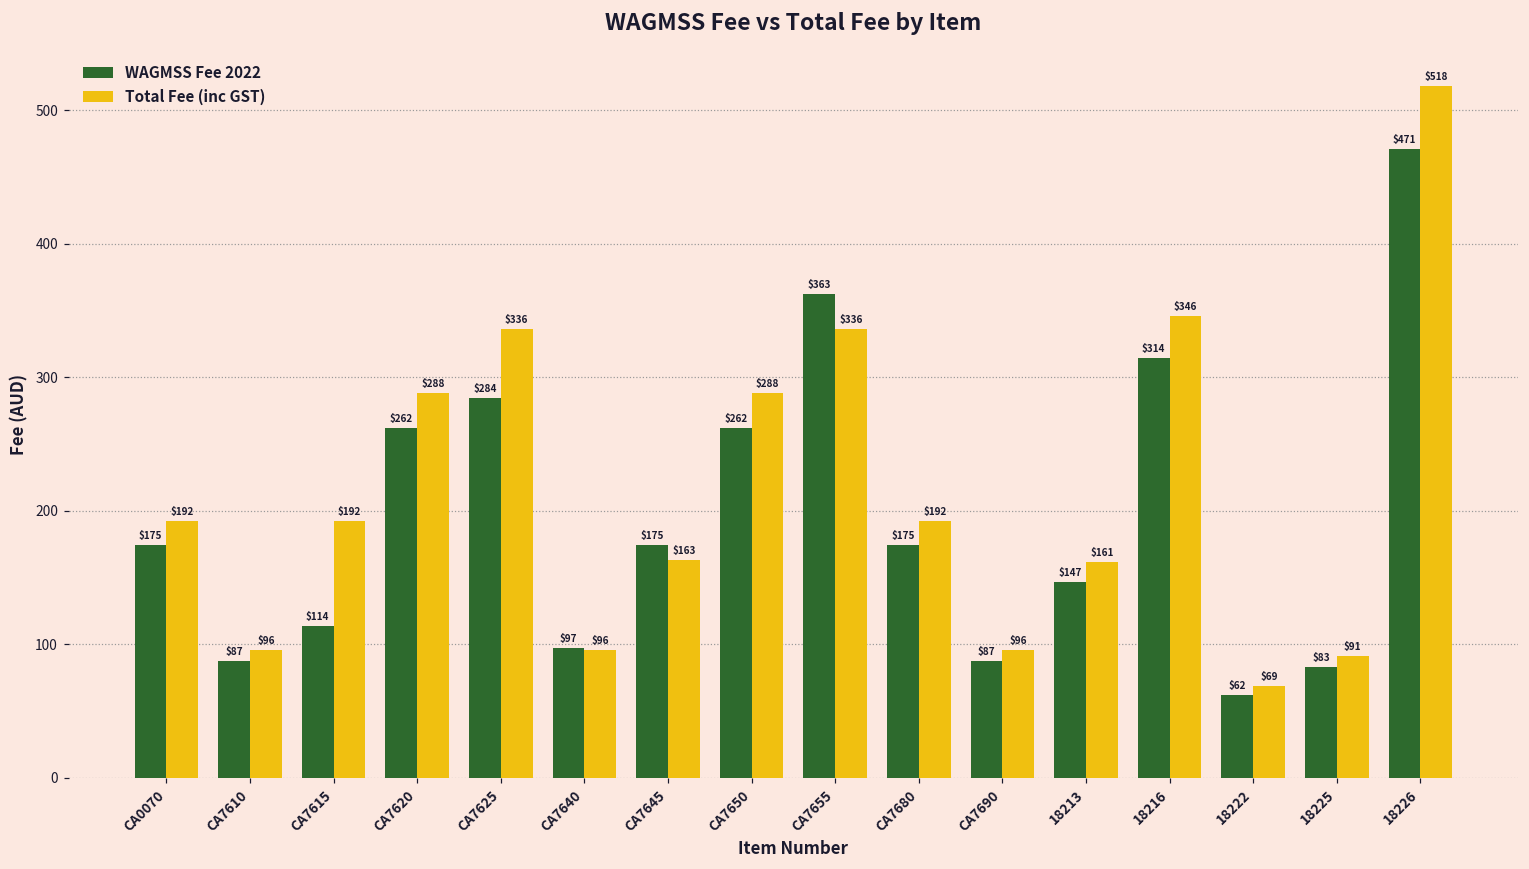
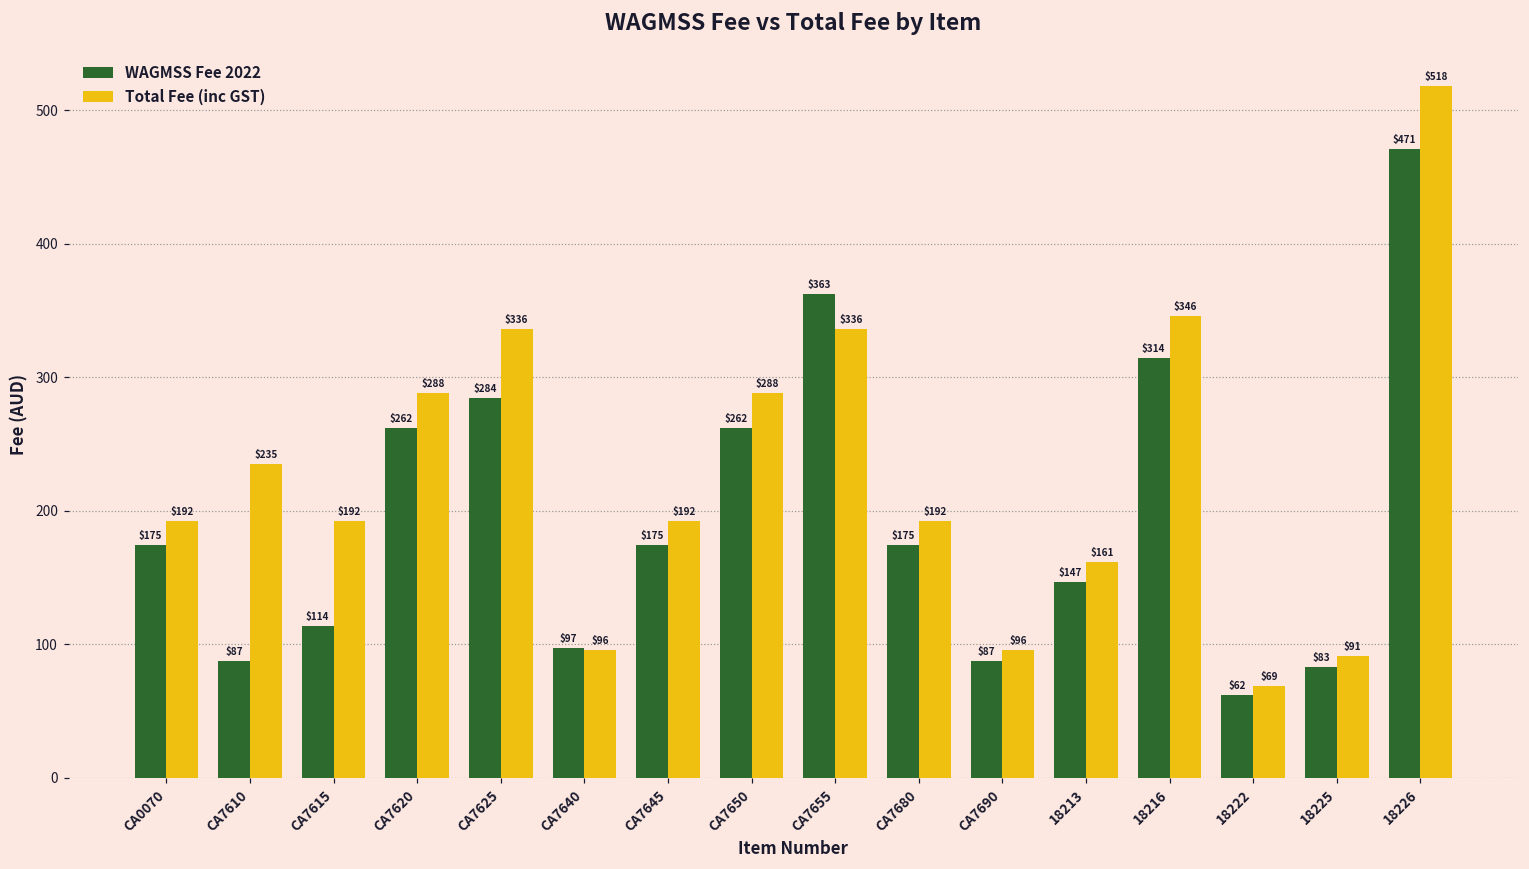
  {
    "WAGMSS Fee 2022": {
      "CA0070": "$175",
      "CA7610": "$87",
      "CA7615": "$114",
      "CA7620": "$262",
      "CA7625": "$284",
      "CA7640": "$97",
      "CA7645": "$175",
      "CA7650": "$262",
      "CA7655": "$363",
      "CA7680": "$175",
      "CA7690": "$87",
      "18213": "$147",
      "18216": "$314",
      "18222": "$62",
      "18225": "$83",
      "18226": "$471"
    },
    "Total Fee (inc GST)": {
      "CA0070": "$192",
-     "CA7610": "$96",
+     "CA7610": "$235",
      "CA7615": "$192",
      "CA7620": "$288",
      "CA7625": "$336",
      "CA7640": "$96",
-     "CA7645": "$163",
+     "CA7645": "$192",
      "CA7650": "$288",
      "CA7655": "$336",
      "CA7680": "$192",
      "CA7690": "$96",
      "18213": "$161",
      "18216": "$346",
      "18222": "$69",
      "18225": "$91",
      "18226": "$518"
    }
  }
